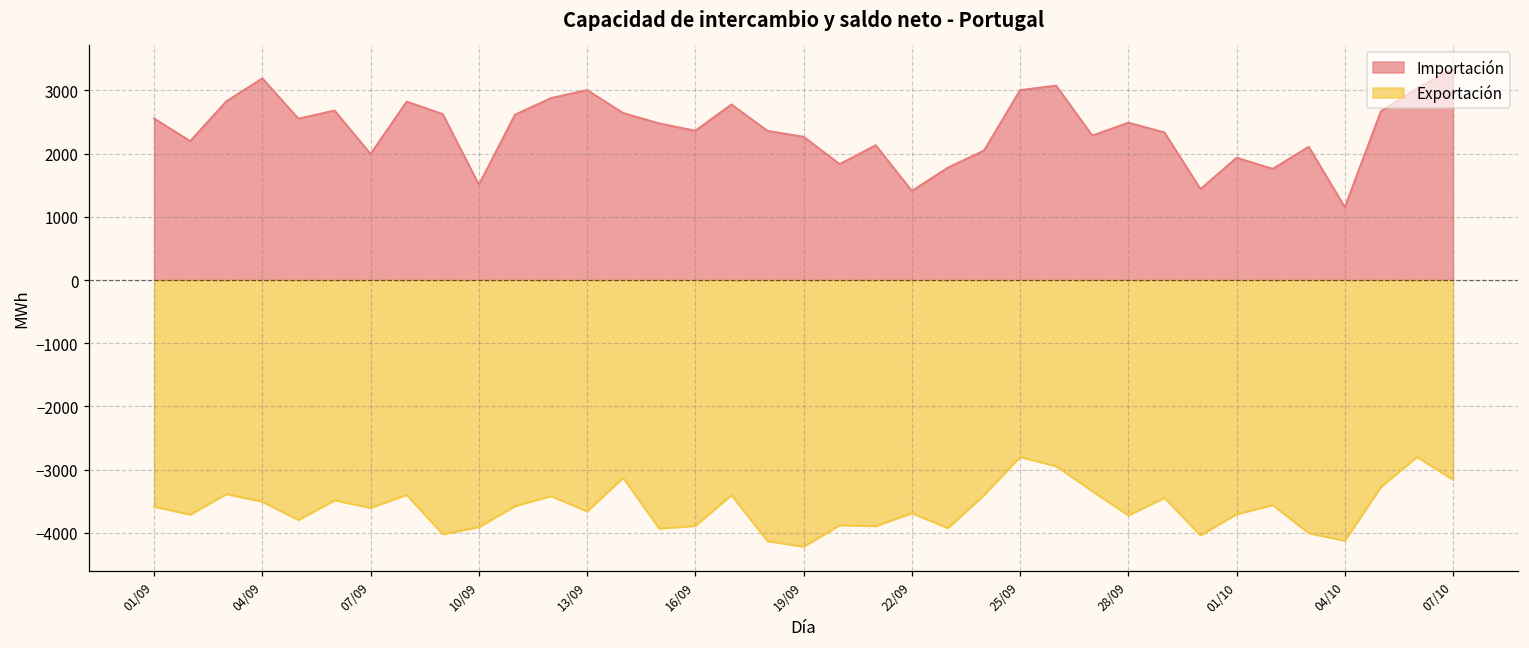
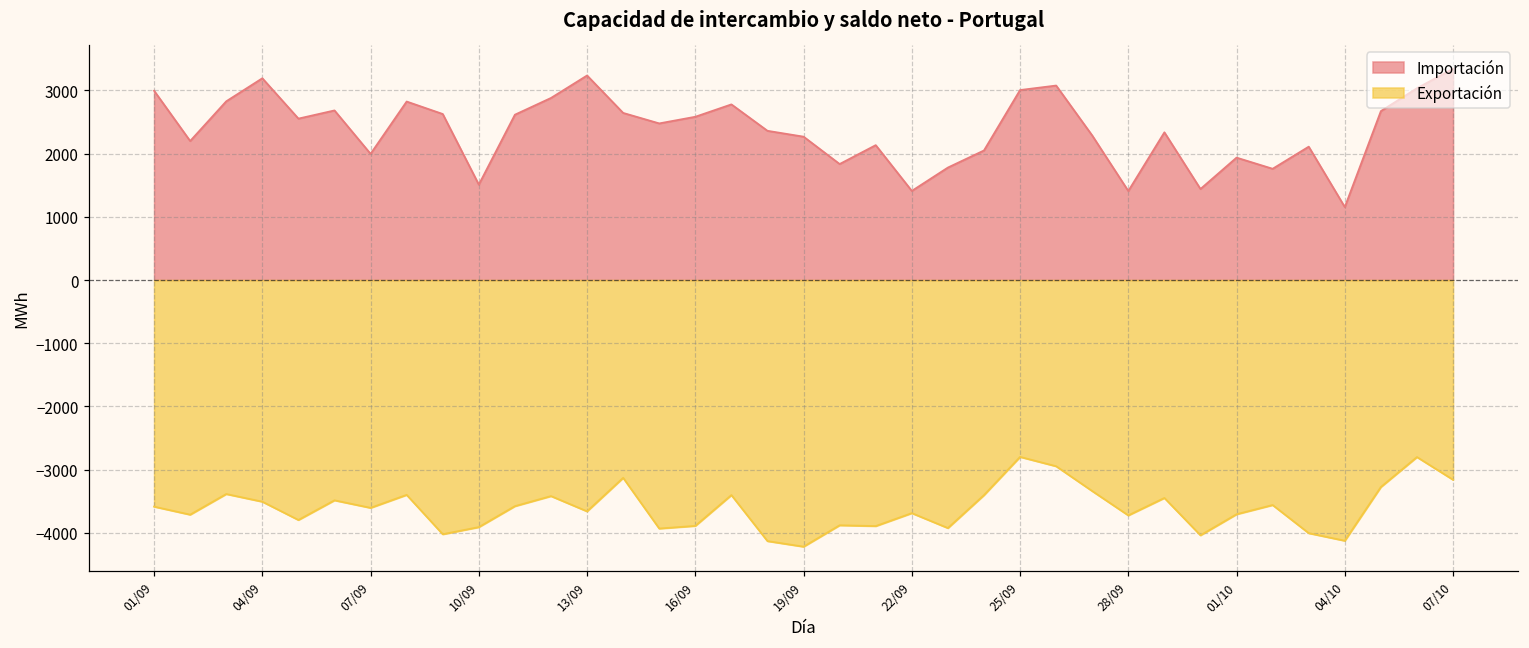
  {
    "Importación": {
-     "01/09": 2600,
+     "01/09": 3000,
      "04/09": 3200,
      "07/09": 2000,
      "10/09": 1500,
-     "13/09": 3000,
-     "16/09": 2400,
+     "13/09": 3200,
+     "16/09": 2600,
      "19/09": 2300,
      "22/09": 1400,
      "25/09": 3000,
-     "28/09": 2500,
+     "28/09": 1400,
      "01/10": 1900,
      "04/10": 1200
    }
  }
